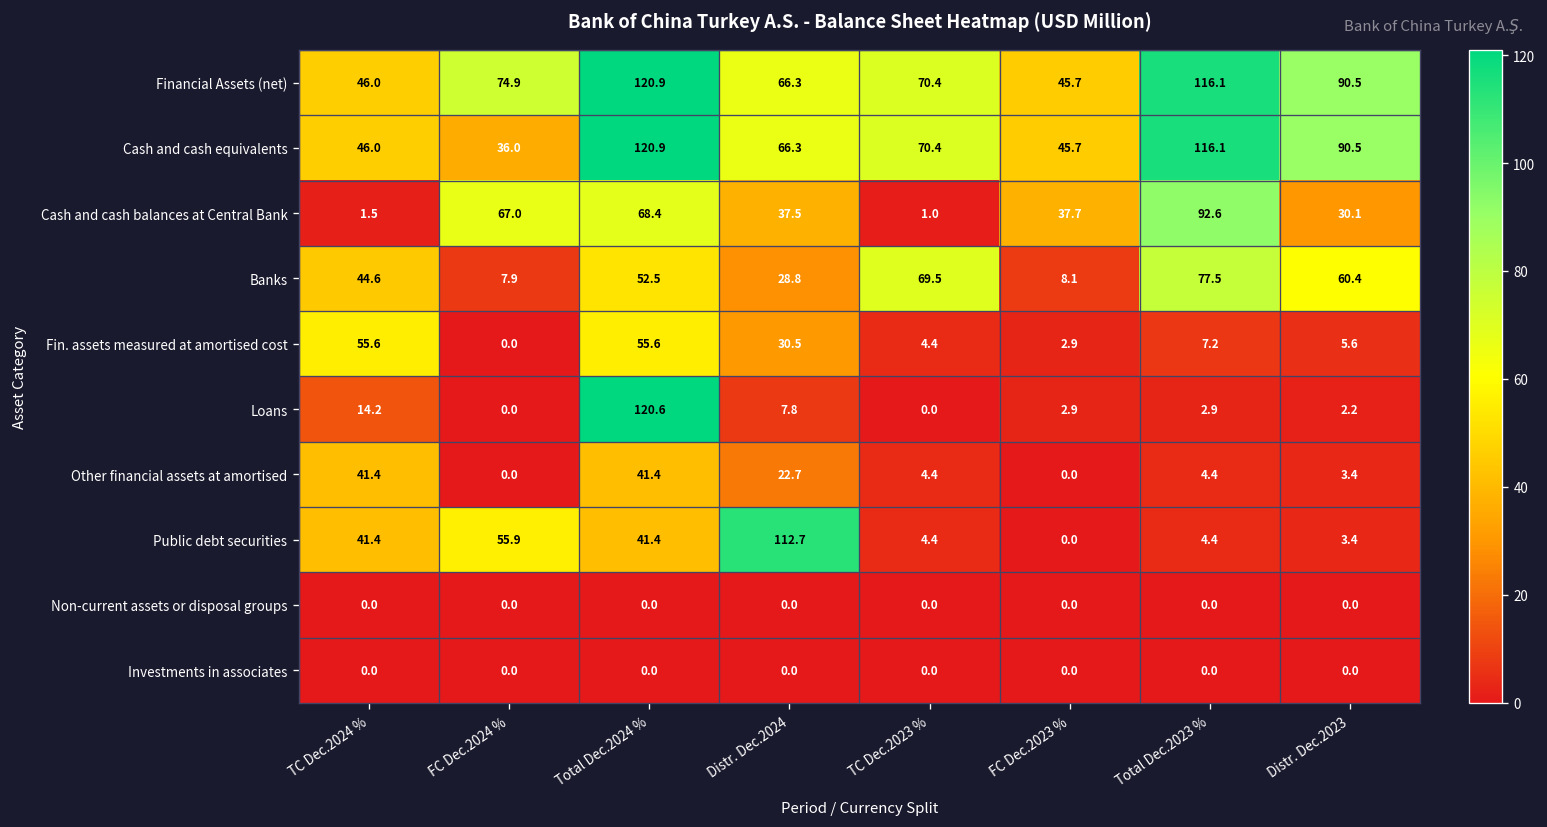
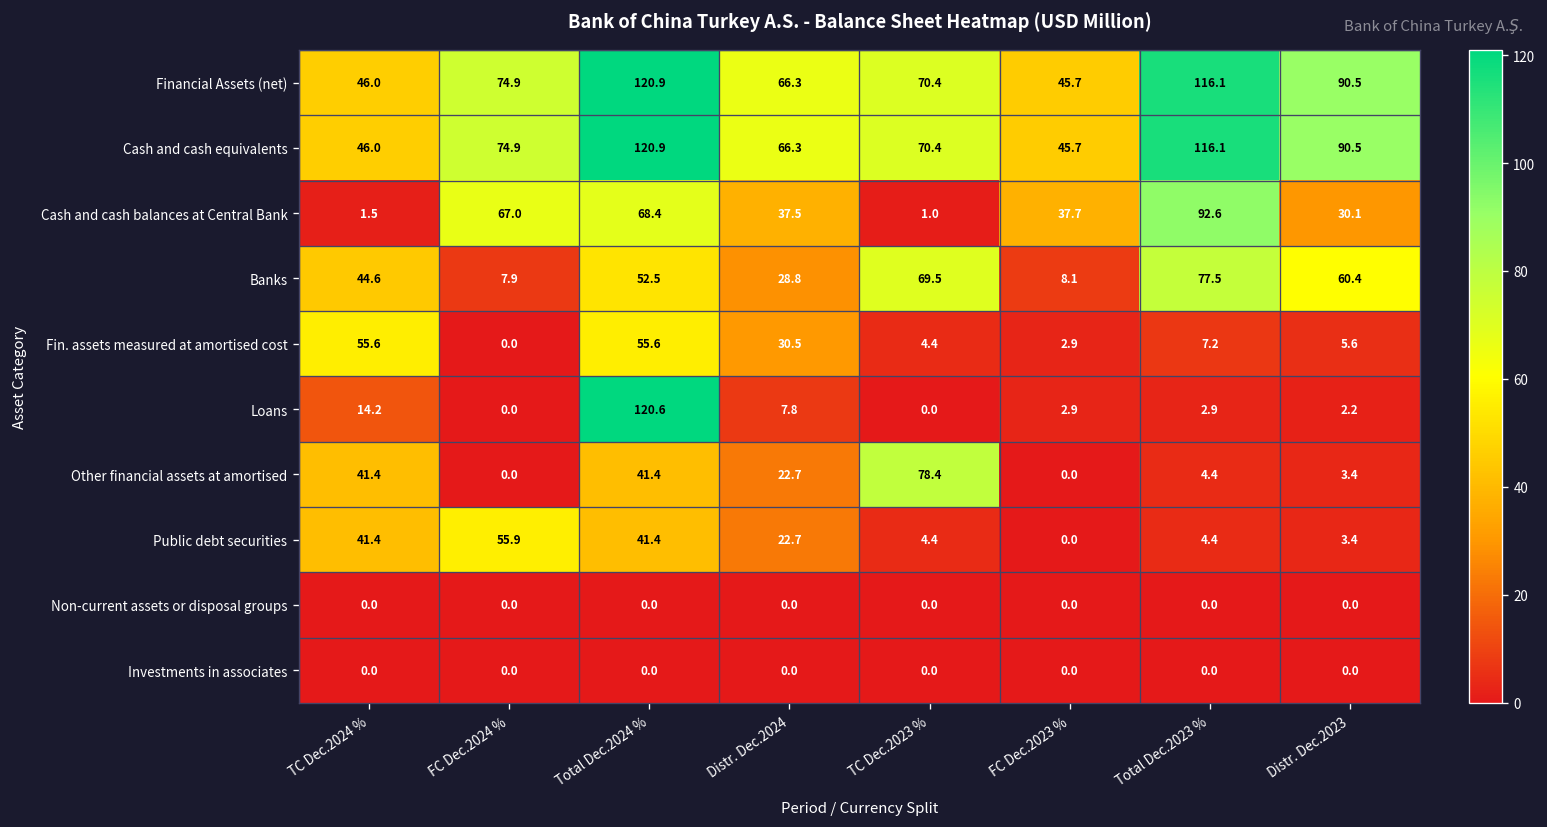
  {
    "Financial Assets (net)": {
      "TC Dec.2024 %": 46.0,
      "FC Dec.2024 %": 74.9,
      "Total Dec.2024 %": 120.9,
      "Distr. Dec.2024": 66.3,
      "TC Dec.2023 %": 70.4,
      "FC Dec.2023 %": 45.7,
      "Total Dec.2023 %": 116.1,
      "Distr. Dec.2023": 90.5
    },
    "Cash and cash equivalents": {
      "TC Dec.2024 %": 46.0,
-     "FC Dec.2024 %": 36.0,
+     "FC Dec.2024 %": 74.9,
      "Total Dec.2024 %": 120.9,
      "Distr. Dec.2024": 66.3,
      "TC Dec.2023 %": 70.4,
      "FC Dec.2023 %": 45.7,
      "Total Dec.2023 %": 116.1,
      "Distr. Dec.2023": 90.5
    },
    "Cash and cash balances at Central Bank": {
      "TC Dec.2024 %": 1.5,
      "FC Dec.2024 %": 67.0,
      "Total Dec.2024 %": 68.4,
      "Distr. Dec.2024": 37.5,
      "TC Dec.2023 %": 1.0,
      "FC Dec.2023 %": 37.7,
      "Total Dec.2023 %": 92.6,
      "Distr. Dec.2023": 30.1
    },
    "Banks": {
      "TC Dec.2024 %": 44.6,
      "FC Dec.2024 %": 7.9,
      "Total Dec.2024 %": 52.5,
      "Distr. Dec.2024": 28.8,
      "TC Dec.2023 %": 69.5,
      "FC Dec.2023 %": 8.1,
      "Total Dec.2023 %": 77.5,
      "Distr. Dec.2023": 60.4
    },
    "Fin. assets measured at amortised cost": {
      "TC Dec.2024 %": 55.6,
      "FC Dec.2024 %": 0.0,
      "Total Dec.2024 %": 55.6,
      "Distr. Dec.2024": 30.5,
      "TC Dec.2023 %": 4.4,
      "FC Dec.2023 %": 2.9,
      "Total Dec.2023 %": 7.2,
      "Distr. Dec.2023": 5.6
    },
    "Loans": {
      "TC Dec.2024 %": 14.2,
      "FC Dec.2024 %": 0.0,
      "Total Dec.2024 %": 120.6,
      "Distr. Dec.2024": 7.8,
      "TC Dec.2023 %": 0.0,
      "FC Dec.2023 %": 2.9,
      "Total Dec.2023 %": 2.9,
      "Distr. Dec.2023": 2.2
    },
    "Other financial assets at amortised": {
      "TC Dec.2024 %": 41.4,
      "FC Dec.2024 %": 0.0,
      "Total Dec.2024 %": 41.4,
      "Distr. Dec.2024": 22.7,
-     "TC Dec.2023 %": 4.4,
+     "TC Dec.2023 %": 78.4,
      "FC Dec.2023 %": 0.0,
      "Total Dec.2023 %": 4.4,
      "Distr. Dec.2023": 3.4
    },
    "Public debt securities": {
      "TC Dec.2024 %": 41.4,
      "FC Dec.2024 %": 55.9,
      "Total Dec.2024 %": 41.4,
-     "Distr. Dec.2024": 112.7,
+     "Distr. Dec.2024": 22.7,
      "TC Dec.2023 %": 4.4,
      "FC Dec.2023 %": 0.0,
      "Total Dec.2023 %": 4.4,
      "Distr. Dec.2023": 3.4
    },
    "Non-current assets or disposal groups": {
      "TC Dec.2024 %": 0.0,
      "FC Dec.2024 %": 0.0,
      "Total Dec.2024 %": 0.0,
      "Distr. Dec.2024": 0.0,
      "TC Dec.2023 %": 0.0,
      "FC Dec.2023 %": 0.0,
      "Total Dec.2023 %": 0.0,
      "Distr. Dec.2023": 0.0
    },
    "Investments in associates": {
      "TC Dec.2024 %": 0.0,
      "FC Dec.2024 %": 0.0,
      "Total Dec.2024 %": 0.0,
      "Distr. Dec.2024": 0.0,
      "TC Dec.2023 %": 0.0,
      "FC Dec.2023 %": 0.0,
      "Total Dec.2023 %": 0.0,
      "Distr. Dec.2023": 0.0
    }
  }
